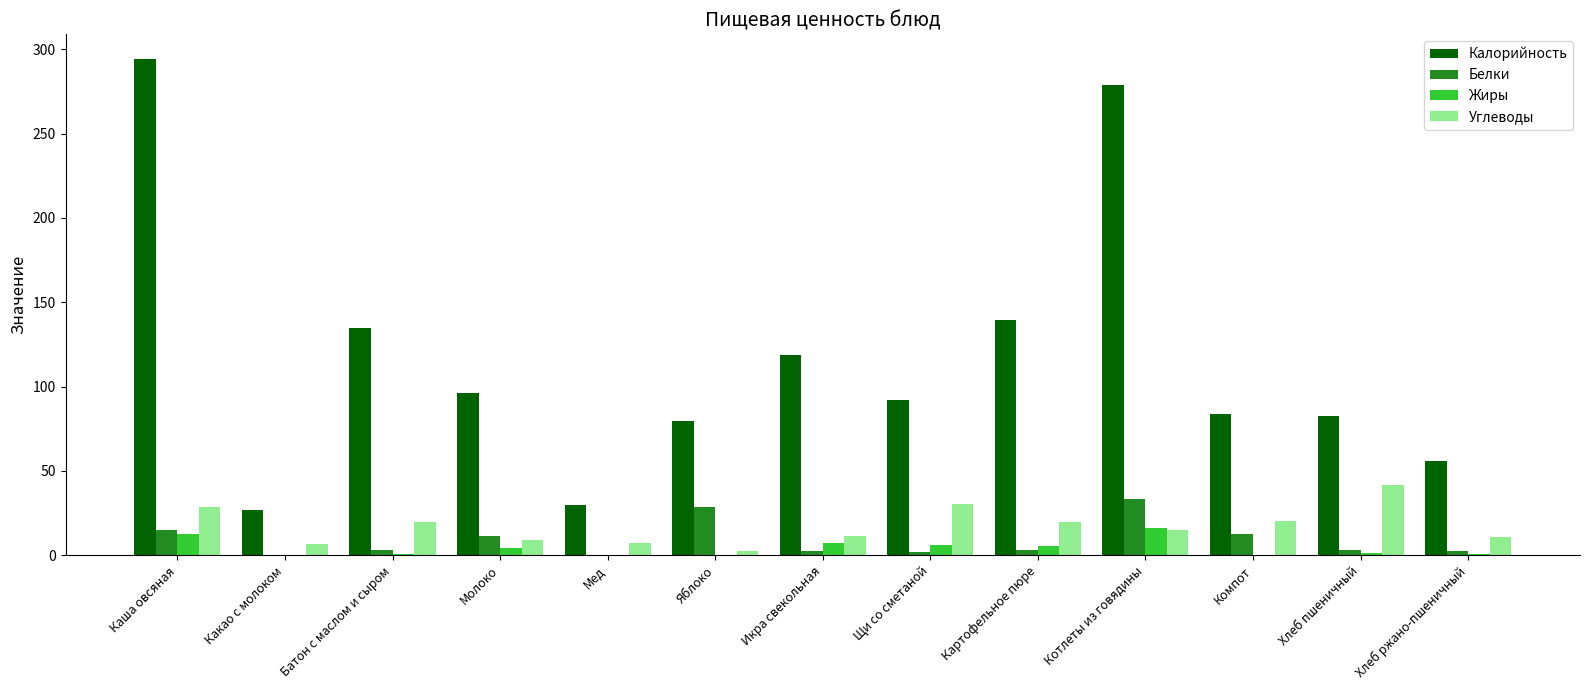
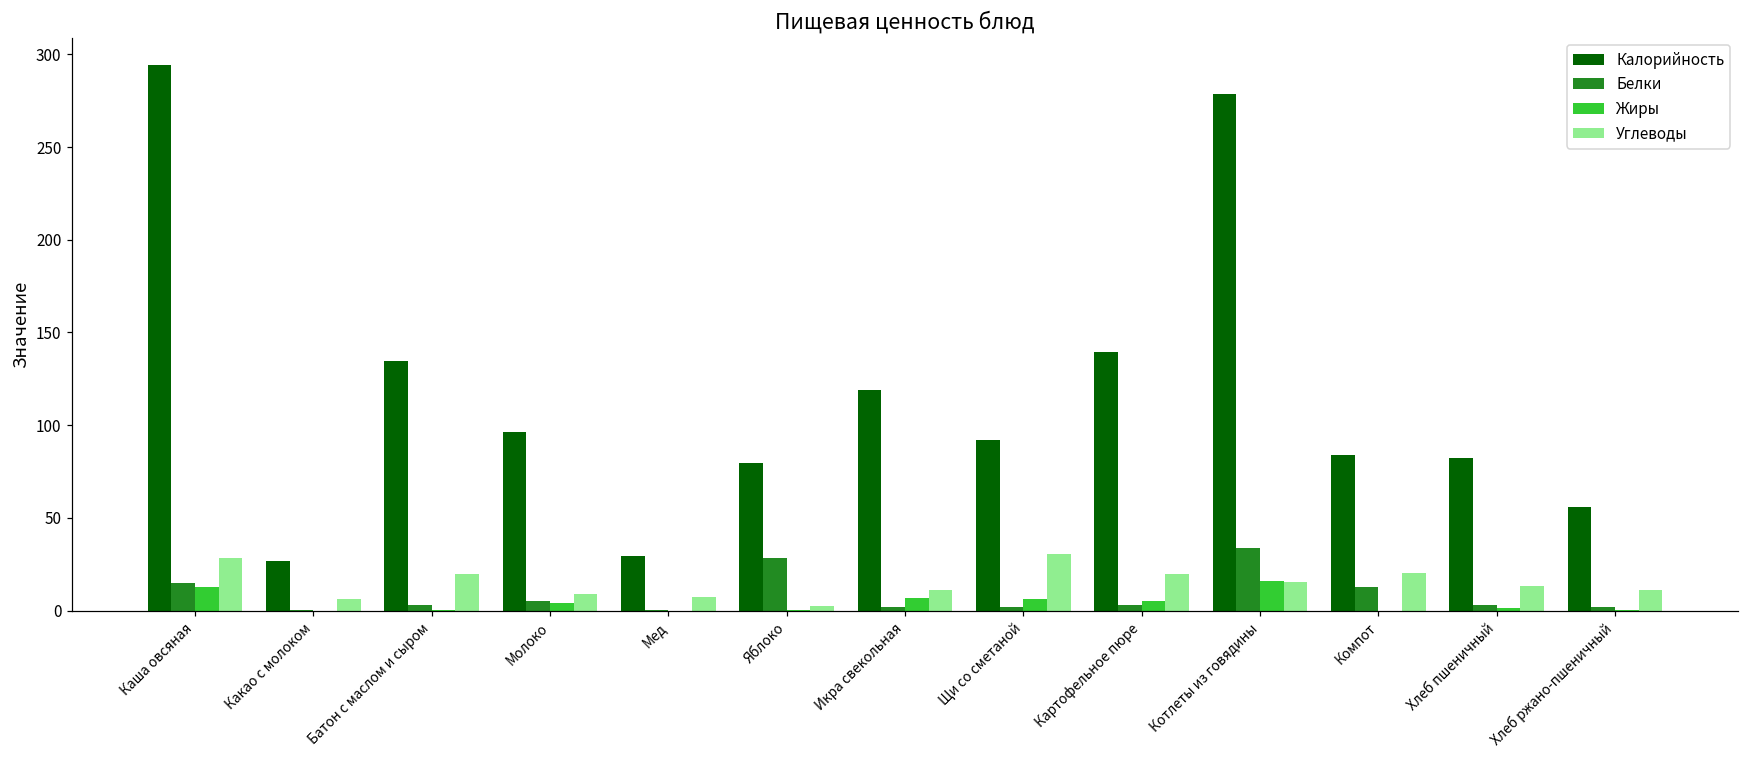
  {
    "Калорийность": {
      "Каша овсяная": 294,
      "Какао с молоком": 27,
      "Батон с маслом и сыром": 135,
      "Молоко": 96,
      "Мед": 30,
      "Яблоко": 80,
      "Икра свекольная": 119,
      "Щи со сметаной": 92,
      "Картофельное пюре": 139,
      "Котлеты из говядины": 279,
      "Компот": 84,
      "Хлеб пшеничный": 83,
      "Хлеб ржано-пшеничный": 56
    },
    "Белки": {
      "Каша овсяная": 15,
      "Батон с маслом и сыром": 3,
-     "Молоко": 11,
+     "Молоко": 5,
      "Яблоко": 28,
      "Икра свекольная": 2,
      "Щи со сметаной": 2,
      "Картофельное пюре": 3,
      "Котлеты из говядины": 34,
      "Компот": 13,
      "Хлеб пшеничный": 3,
      "Хлеб ржано-пшеничный": 2
    },
    "Жиры": {
      "Каша овсяная": 13,
      "Какао с молоком": 0,
      "Молоко": 4,
      "Мед": 0,
      "Икра свекольная": 7,
      "Щи со сметаной": 6,
      "Картофельное пюре": 5,
      "Котлеты из говядины": 16,
      "Компот": 0
    },
    "Углеводы": {
      "Каша овсяная": 28,
      "Какао с молоком": 7,
      "Батон с маслом и сыром": 20,
      "Молоко": 9,
      "Мед": 7,
      "Яблоко": 3,
      "Икра свекольная": 11,
      "Щи со сметаной": 31,
      "Картофельное пюре": 20,
      "Котлеты из говядины": 15,
      "Компот": 20,
-     "Хлеб пшеничный": 42,
+     "Хлеб пшеничный": 13,
      "Хлеб ржано-пшеничный": 11
    }
  }
